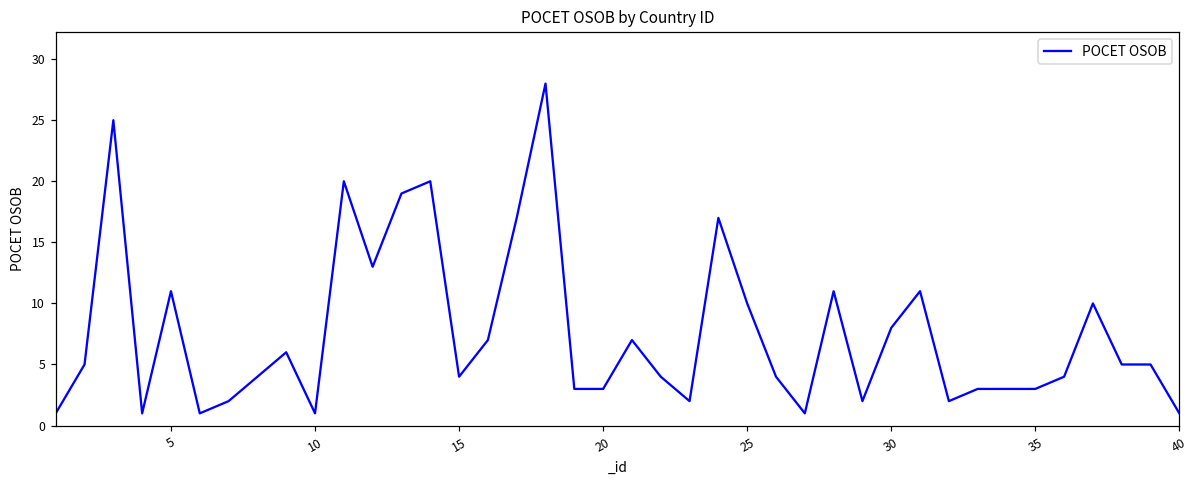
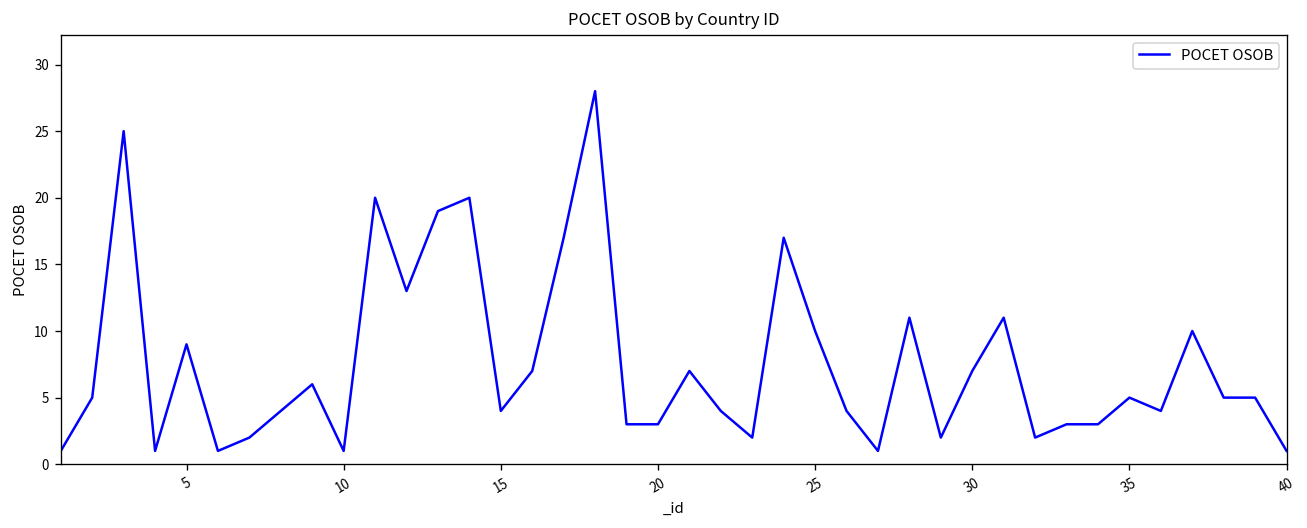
  {
-   "5": 11,
+   "5": 9,
    "10": 1,
    "15": 4,
    "20": 3,
    "25": 10,
-   "30": 8,
-   "35": 3,
+   "30": 7,
+   "35": 5,
    "40": 1
  }
